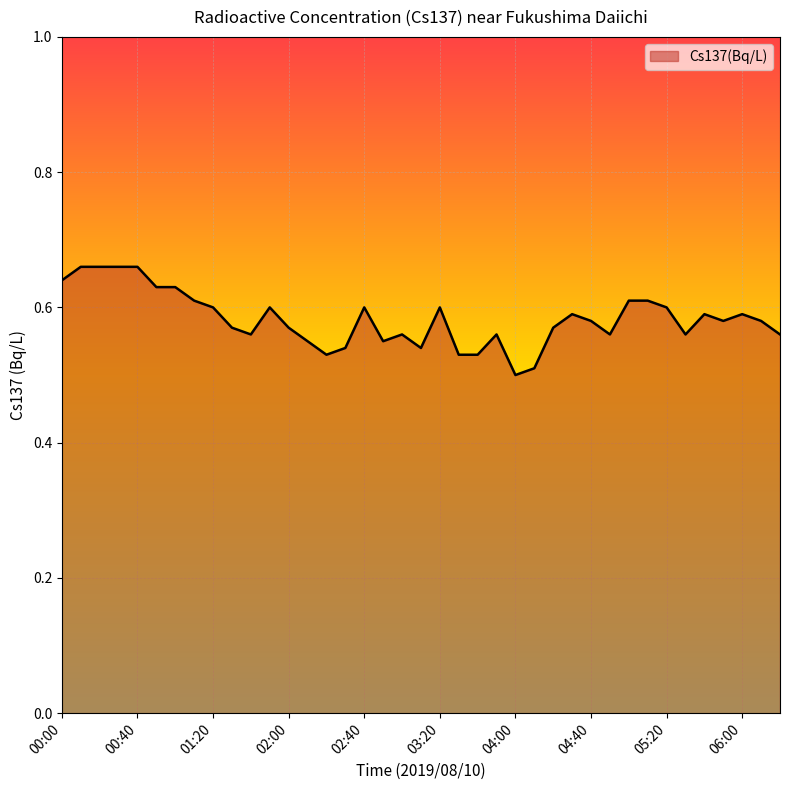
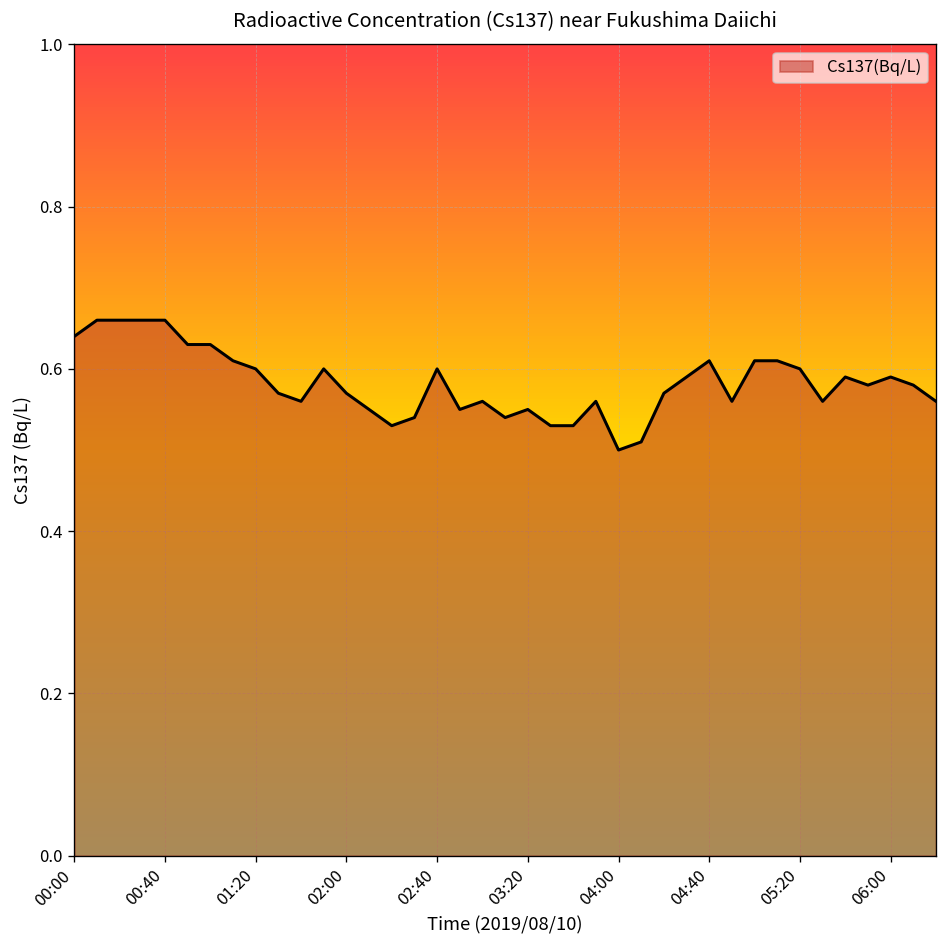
  {
    "00:00": 0.64,
    "00:40": 0.66,
    "01:20": 0.60,
    "02:00": 0.57,
    "02:40": 0.60,
-   "03:20": 0.60,
+   "03:20": 0.55,
    "04:00": 0.50,
-   "04:40": 0.58,
+   "04:40": 0.61,
    "05:20": 0.60,
    "06:00": 0.59
  }
